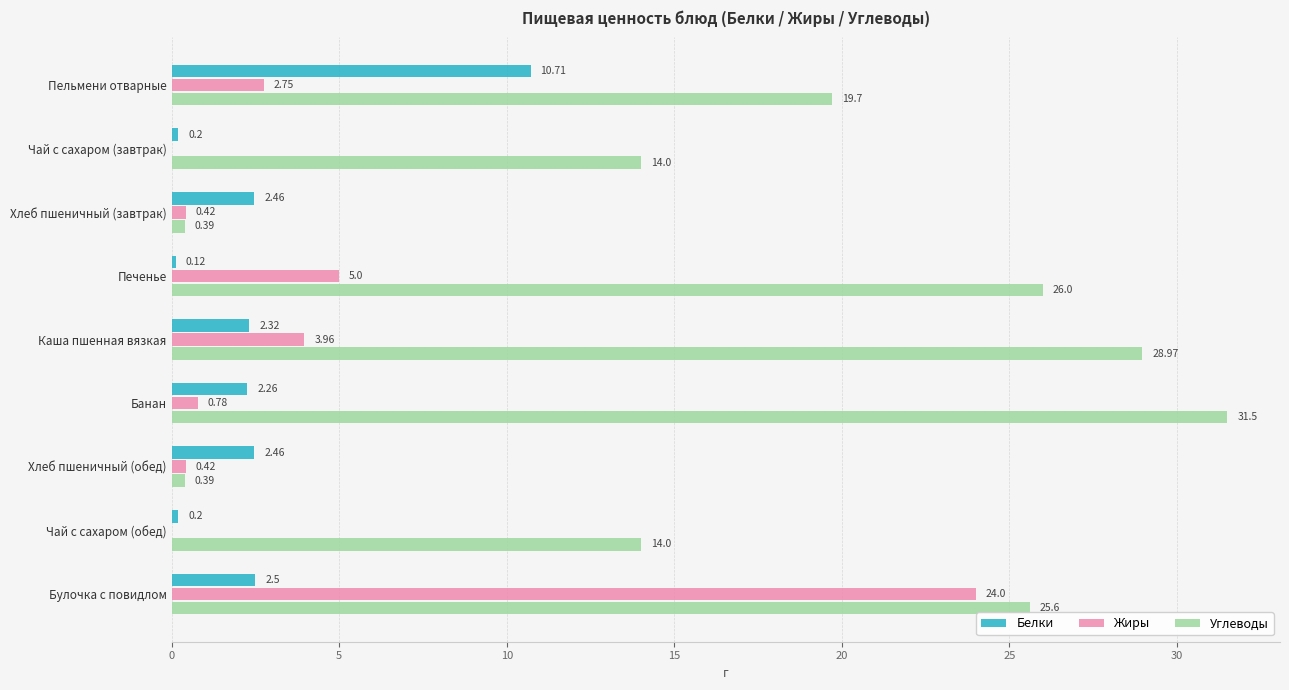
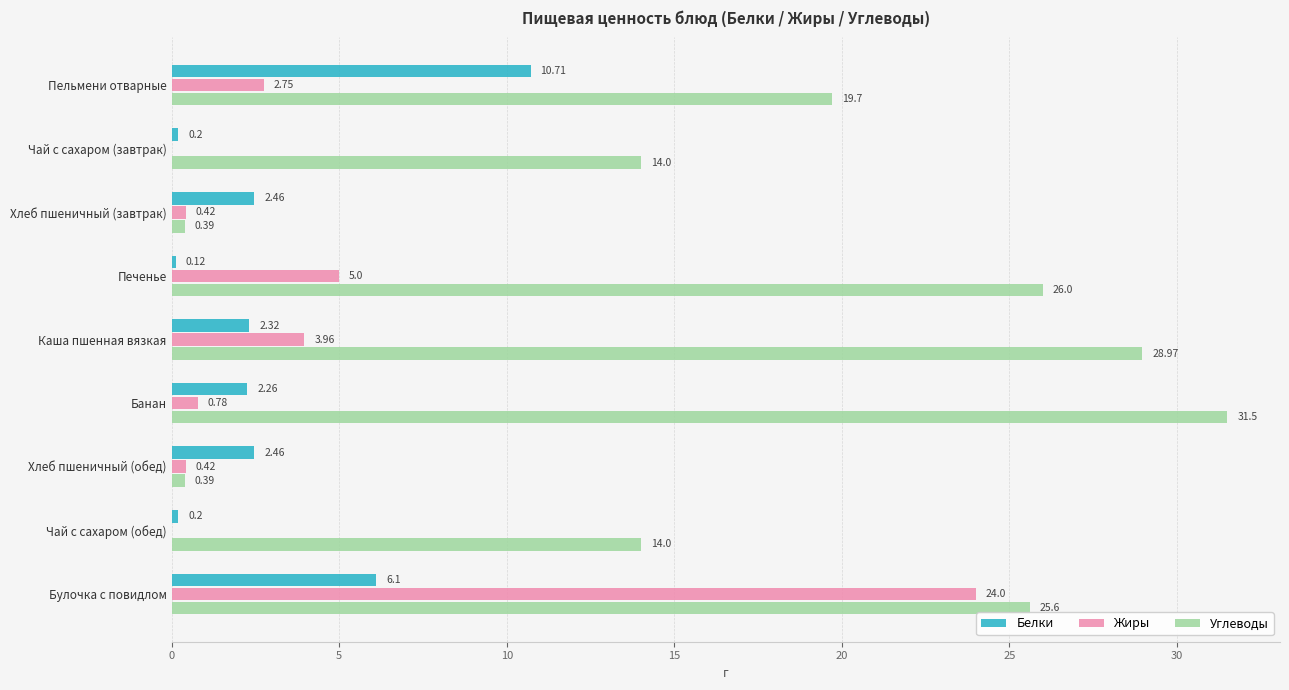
  {
    "Белки": {
      "Пельмени отварные": 10.71,
      "Чай с сахаром (завтрак)": 0.2,
      "Хлеб пшеничный (завтрак)": 2.46,
      "Печенье": 0.12,
      "Каша пшенная вязкая": 2.32,
      "Банан": 2.26,
      "Хлеб пшеничный (обед)": 2.46,
      "Чай с сахаром (обед)": 0.2,
-     "Булочка с повидлом": 2.5
+     "Булочка с повидлом": 6.1
    },
    "Жиры": {
      "Пельмени отварные": 2.75,
      "Хлеб пшеничный (завтрак)": 0.42,
      "Печенье": 5.0,
      "Каша пшенная вязкая": 3.96,
      "Банан": 0.78,
      "Хлеб пшеничный (обед)": 0.42,
      "Булочка с повидлом": 24.0
    },
    "Углеводы": {
      "Пельмени отварные": 19.7,
      "Чай с сахаром (завтрак)": 14.0,
      "Хлеб пшеничный (завтрак)": 0.39,
      "Печенье": 26.0,
      "Каша пшенная вязкая": 28.97,
      "Банан": 31.5,
      "Хлеб пшеничный (обед)": 0.39,
      "Чай с сахаром (обед)": 14.0
    }
  }
